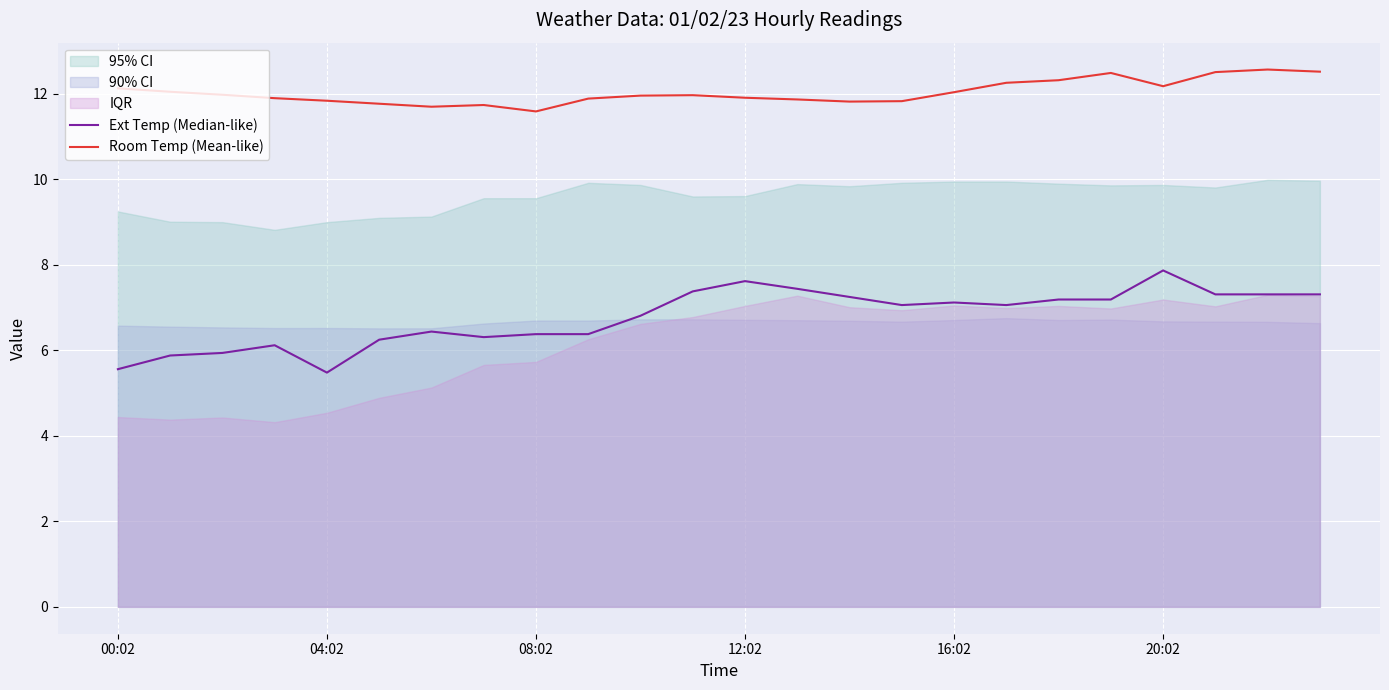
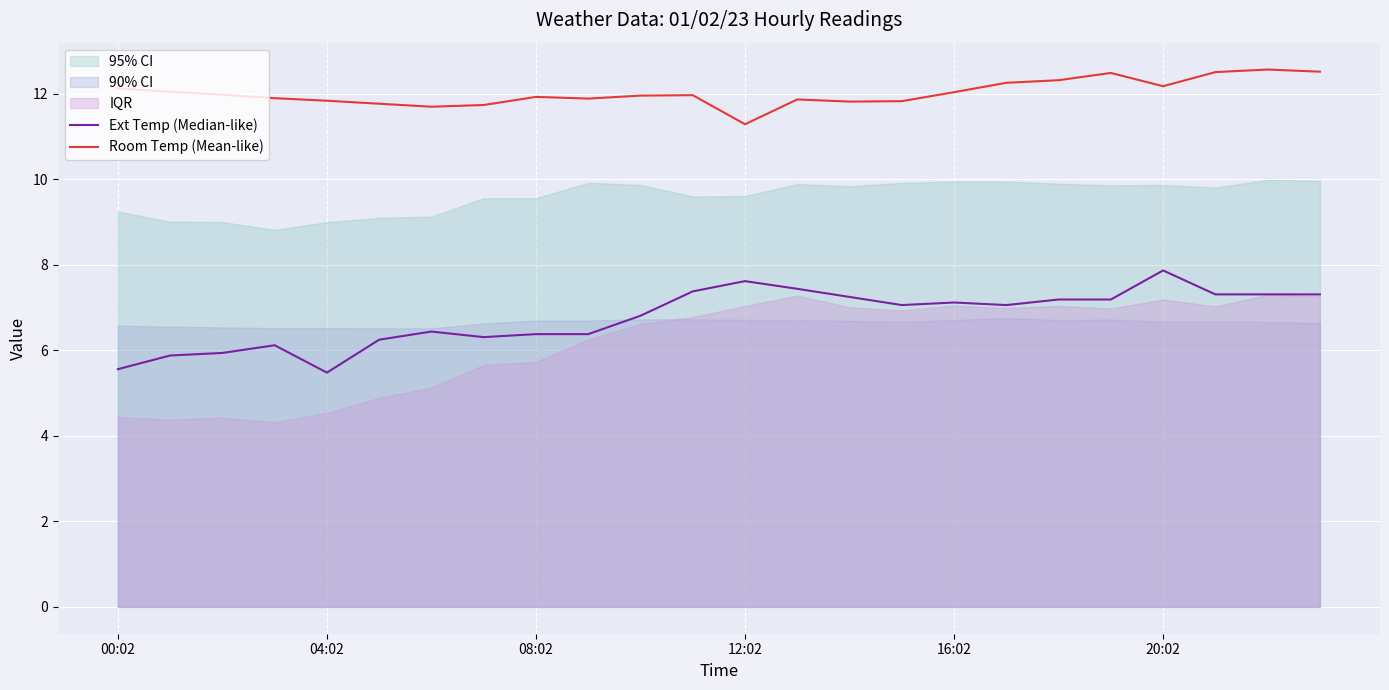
  {
    "Ext Temp (Median-like)": {
      "00:02": 5.6,
      "04:02": 5.5,
      "08:02": 6.4,
      "12:02": 7.6,
      "16:02": 7.1,
      "20:02": 7.9
    },
    "Room Temp (Mean-like)": {
      "04:02": 11.8,
-     "08:02": 11.6,
-     "12:02": 11.9,
+     "08:02": 11.9,
+     "12:02": 11.3,
      "16:02": 12.0,
      "20:02": 12.2
    }
  }
